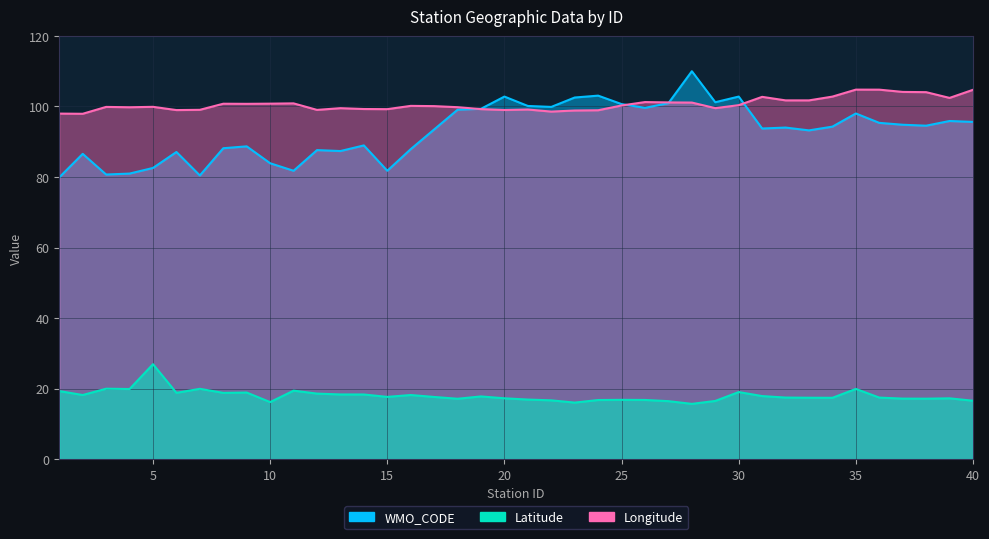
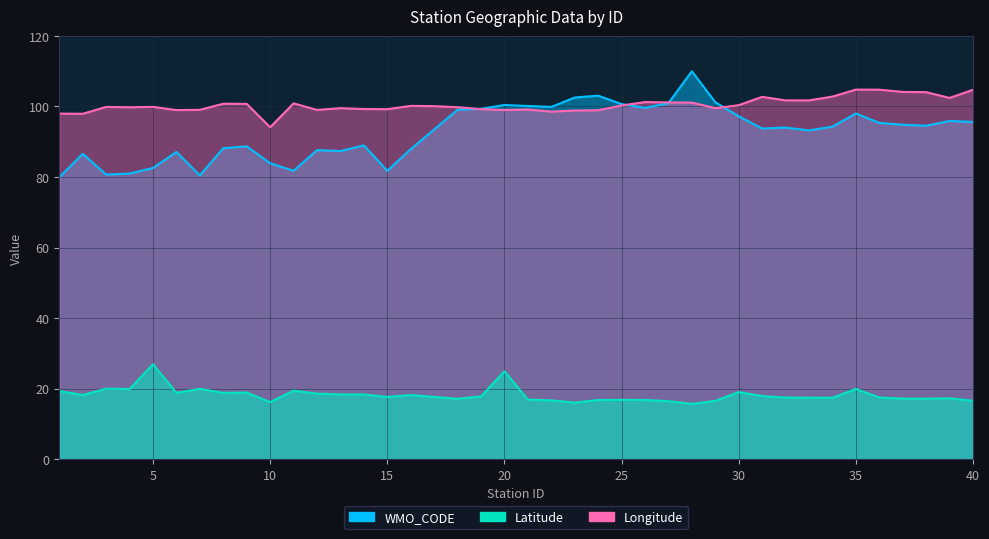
  {
    "WMO_CODE": {
      "5": 83,
      "10": 84,
      "15": 82,
-     "20": 103,
-     "30": 103,
+     "20": 100,
+     "30": 97,
      "35": 98,
      "40": 96
    },
    "Longitude": {
      "5": 100,
-     "10": 101,
+     "10": 94,
      "15": 99,
      "20": 99,
      "30": 100,
      "35": 105,
      "40": 105
    },
    "Latitude": {
      "5": 27,
      "10": 16,
      "15": 18,
-     "20": 17,
+     "20": 25,
      "25": 17,
      "30": 19,
      "35": 20,
      "40": 17
    }
  }
